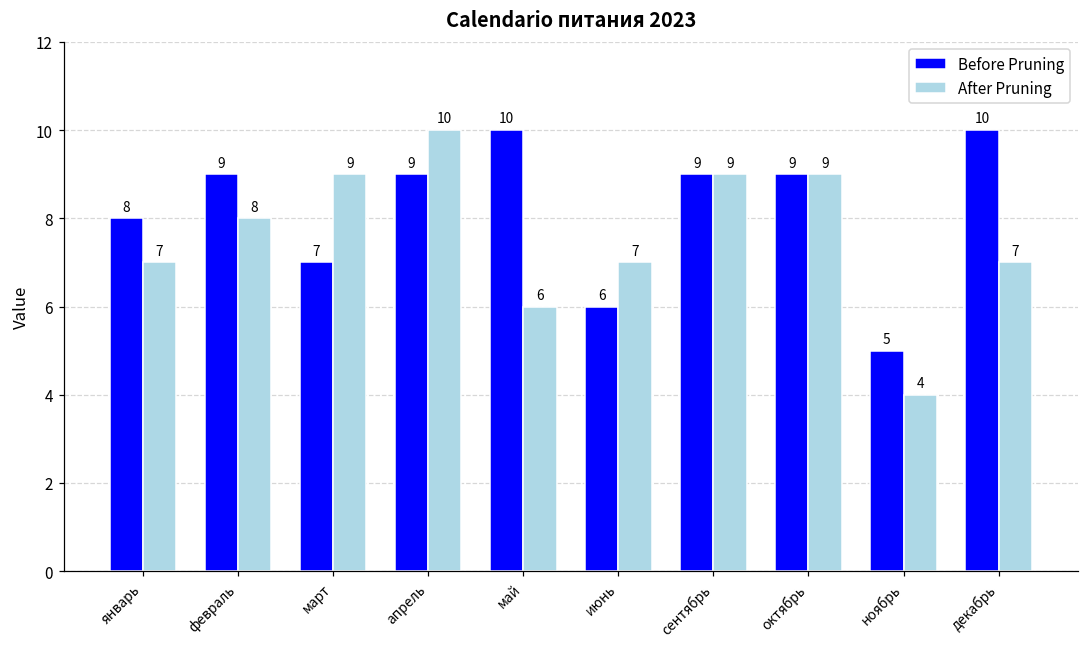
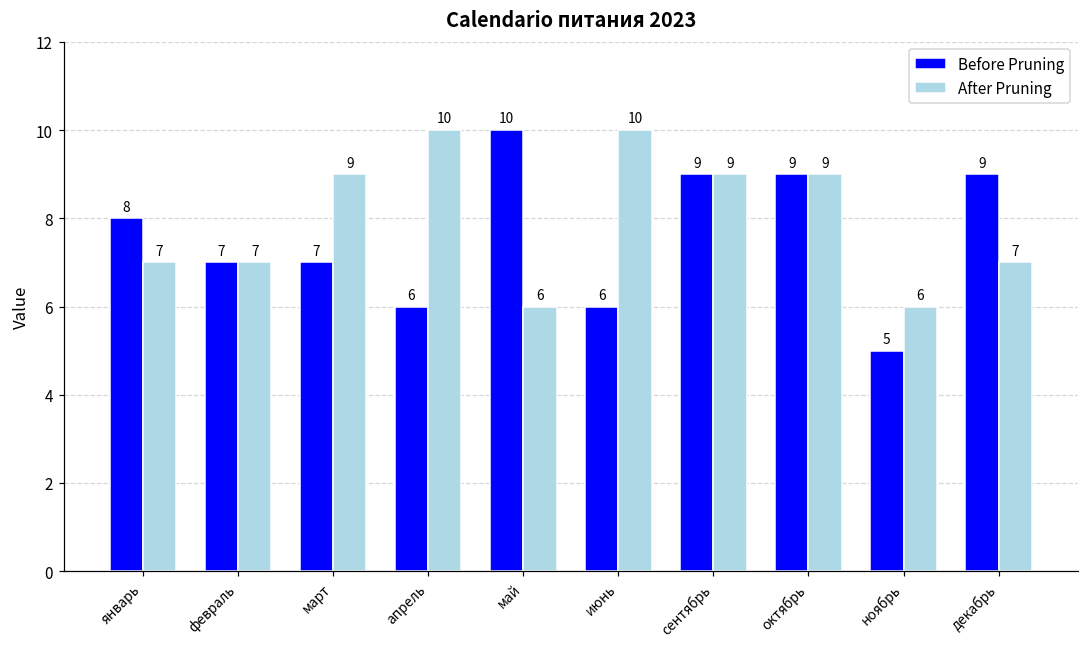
  {
    "Before Pruning": {
      "январь": 8,
-     "февраль": 9,
+     "февраль": 7,
      "март": 7,
-     "апрель": 9,
+     "апрель": 6,
      "май": 10,
      "июнь": 6,
      "сентябрь": 9,
      "октябрь": 9,
      "ноябрь": 5,
-     "декабрь": 10
+     "декабрь": 9
    },
    "After Pruning": {
      "январь": 7,
-     "февраль": 8,
+     "февраль": 7,
      "март": 9,
      "апрель": 10,
      "май": 6,
-     "июнь": 7,
+     "июнь": 10,
      "сентябрь": 9,
      "октябрь": 9,
-     "ноябрь": 4,
+     "ноябрь": 6,
      "декабрь": 7
    }
  }
